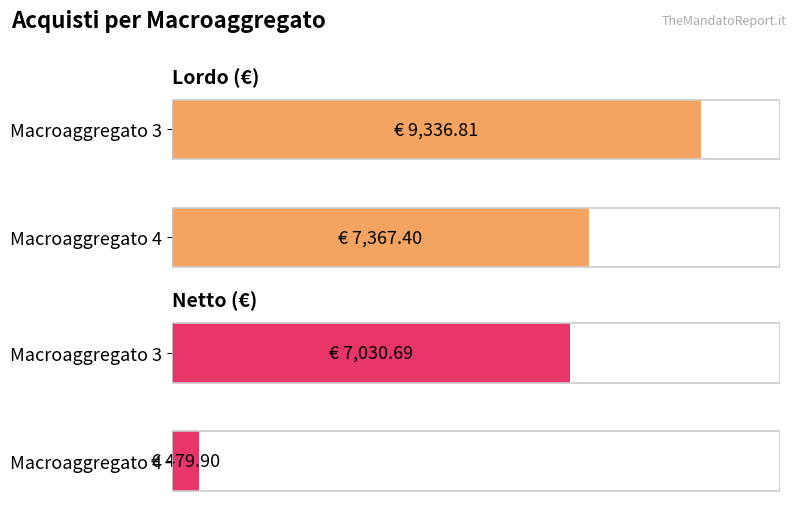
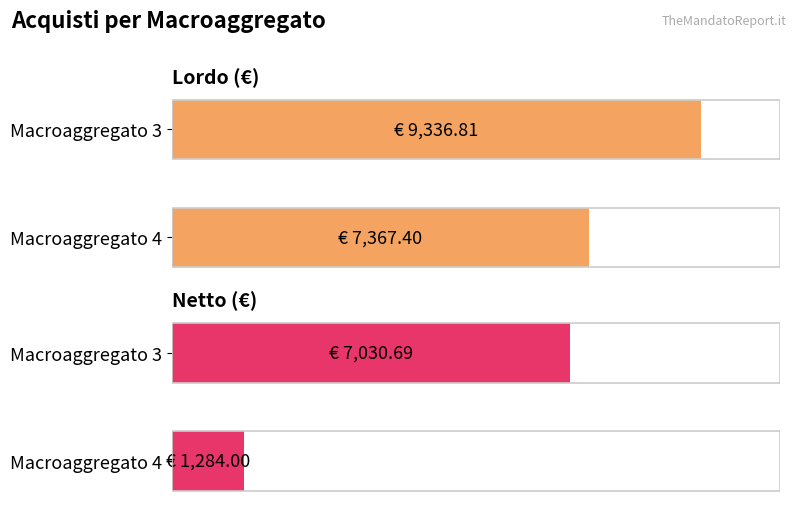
  {
    "Lordo (€)": {
      "Macroaggregato 3": "9,336.81",
      "Macroaggregato 4": "7,367.40"
    },
    "Netto (€)": {
      "Macroaggregato 3": "7,030.69",
-     "Macroaggregato 4": "479.90"
+     "Macroaggregato 4": "1,284.00"
    }
  }
